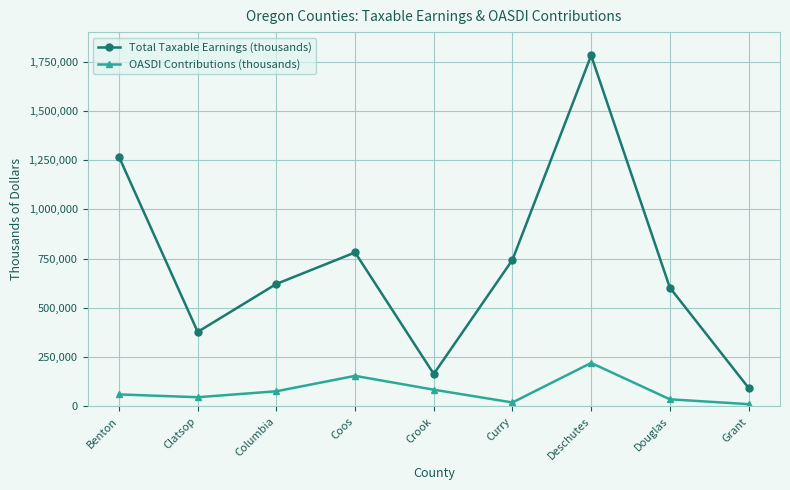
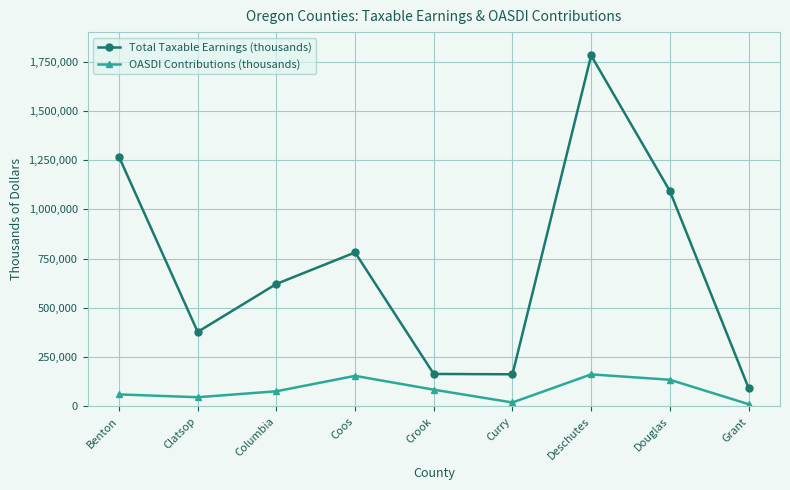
  {
    "Total Taxable Earnings (thousands)": {
      "Benton": "1,270,000",
      "Clatsop": "380,000",
      "Columbia": "620,000",
      "Coos": "780,000",
      "Crook": "170,000",
-     "Curry": "740,000",
+     "Curry": "160,000",
      "Deschutes": "1,780,000",
-     "Douglas": "600,000",
+     "Douglas": "1,090,000",
      "Grant": "90,000"
    },
    "OASDI Contributions (thousands)": {
      "Benton": "60,000",
      "Clatsop": "50,000",
      "Columbia": "80,000",
      "Coos": "160,000",
      "Crook": "90,000",
      "Curry": "20,000",
-     "Deschutes": "220,000",
-     "Douglas": "40,000",
+     "Deschutes": "160,000",
+     "Douglas": "140,000",
      "Grant": "10,000"
    }
  }
